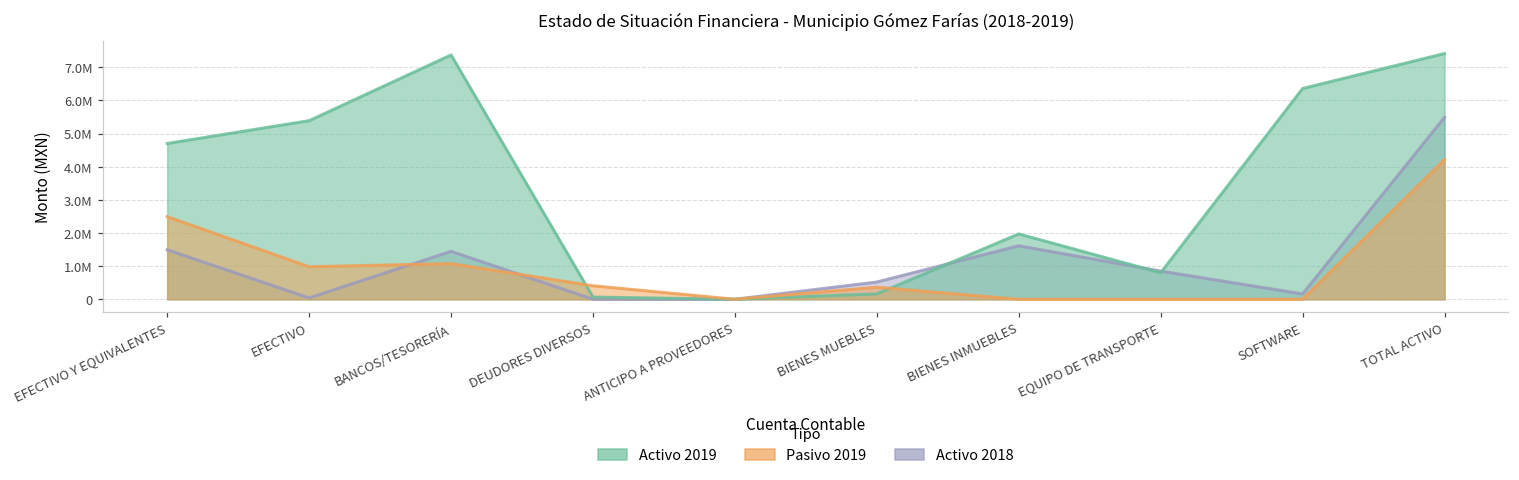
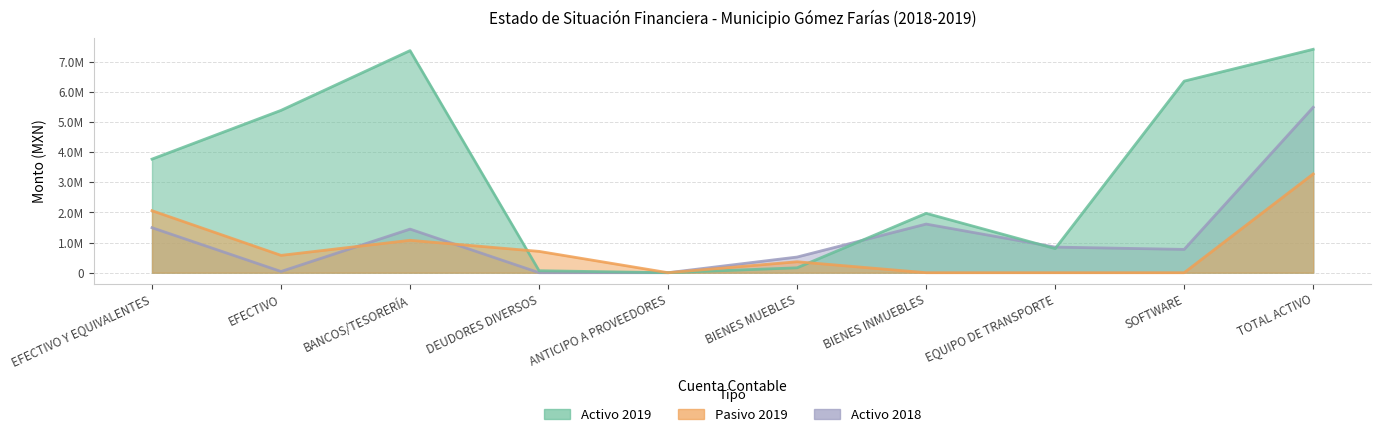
  {
    "Activo 2018": {
      "EFECTIVO Y EQUIVALENTES": 1500000,
      "EFECTIVO": 0,
      "BANCOS/TESORERÍA": 1400000,
      "BIENES MUEBLES": 500000,
      "BIENES INMUEBLES": 1600000,
-     "SOFTWARE": 200000,
+     "SOFTWARE": 800000,
      "TOTAL ACTIVO": 5500000
    },
    "Activo 2019": {
-     "EFECTIVO Y EQUIVALENTES": 4700000,
+     "EFECTIVO Y EQUIVALENTES": 3800000,
      "EFECTIVO": 5400000,
      "BANCOS/TESORERÍA": 7400000,
      "BIENES MUEBLES": 200000,
      "BIENES INMUEBLES": 2000000,
      "SOFTWARE": 6400000,
      "TOTAL ACTIVO": 7400000
    },
    "Pasivo 2019": {
-     "EFECTIVO Y EQUIVALENTES": 2500000,
-     "EFECTIVO": 1000000,
+     "EFECTIVO Y EQUIVALENTES": 2100000,
+     "EFECTIVO": 600000,
      "BANCOS/TESORERÍA": 1100000,
-     "DEUDORES DIVERSOS": 400000,
+     "DEUDORES DIVERSOS": 700000,
      "BIENES MUEBLES": 400000,
      "BIENES INMUEBLES": 0,
      "EQUIPO DE TRANSPORTE": 0,
      "SOFTWARE": 0,
-     "TOTAL ACTIVO": 4200000
+     "TOTAL ACTIVO": 3300000
    }
  }
